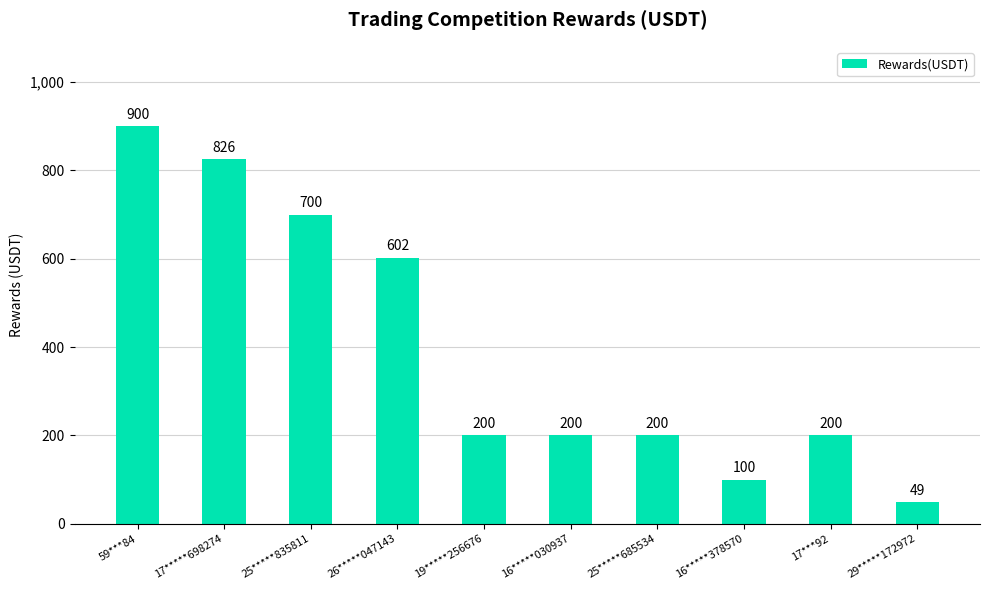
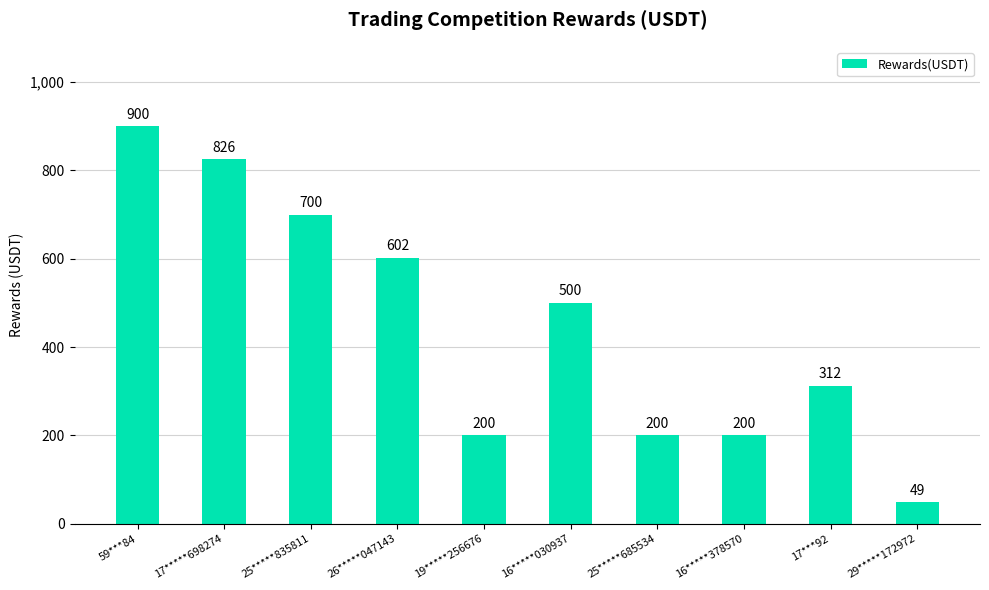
  {
    "59***84": 900,
    "17*****698274": 826,
    "25*****835811": 700,
    "26*****047143": 602,
    "19*****256676": 200,
-   "16*****030937": 200,
+   "16*****030937": 500,
    "25*****685534": 200,
-   "16*****378570": 100,
-   "17***92": 200,
+   "16*****378570": 200,
+   "17***92": 312,
    "29*****172972": 49
  }
